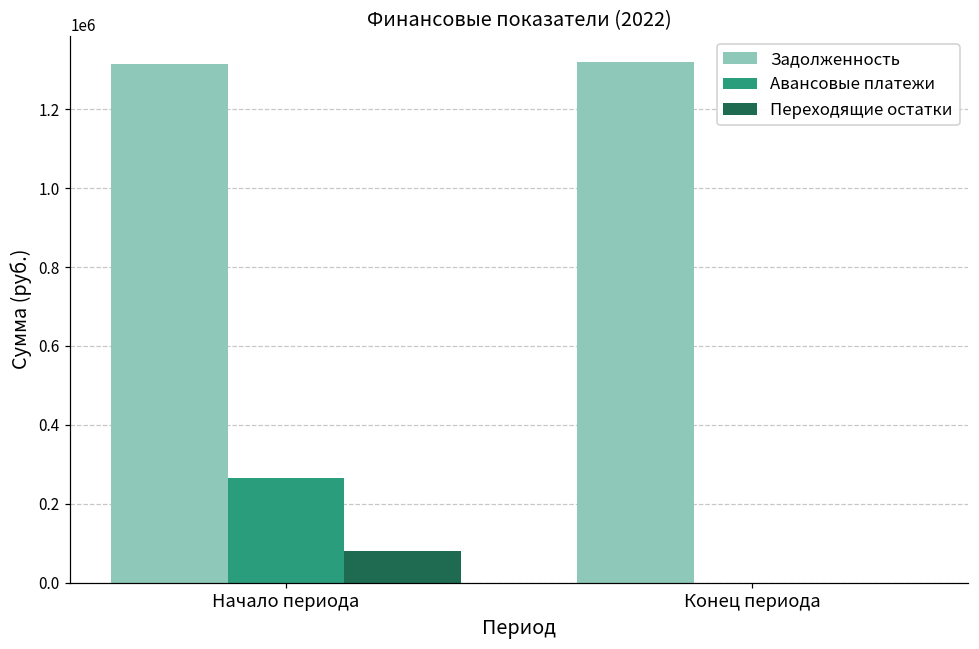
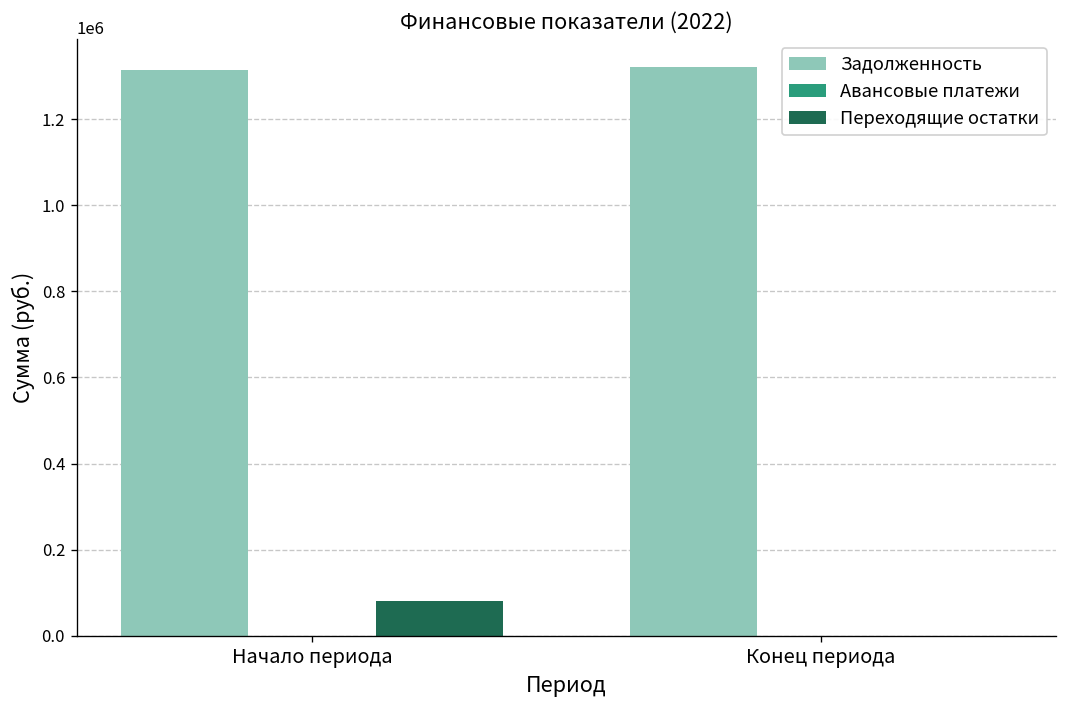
  {
    "Задолженность": {
      "Начало периода": 1320000,
      "Конец периода": 1320000
    },
    "Авансовые платежи": {
-     "Начало периода": 270000,
+     "Начало периода": 0,
      "Конец периода": 0
    },
    "Переходящие остатки": {
      "Начало периода": 80000,
      "Конец периода": 0
    }
  }
